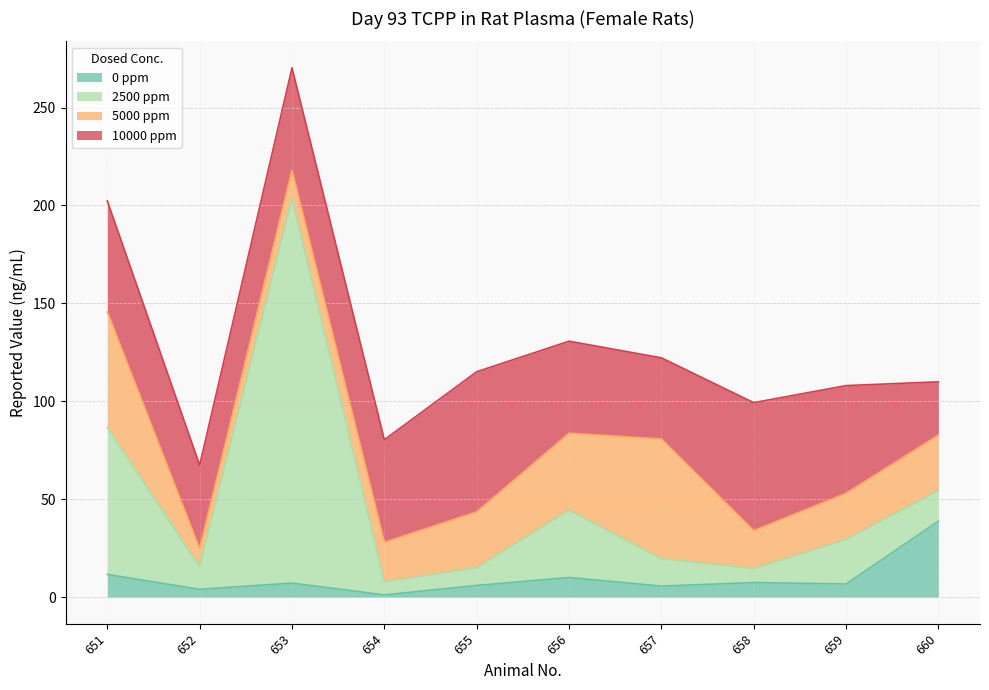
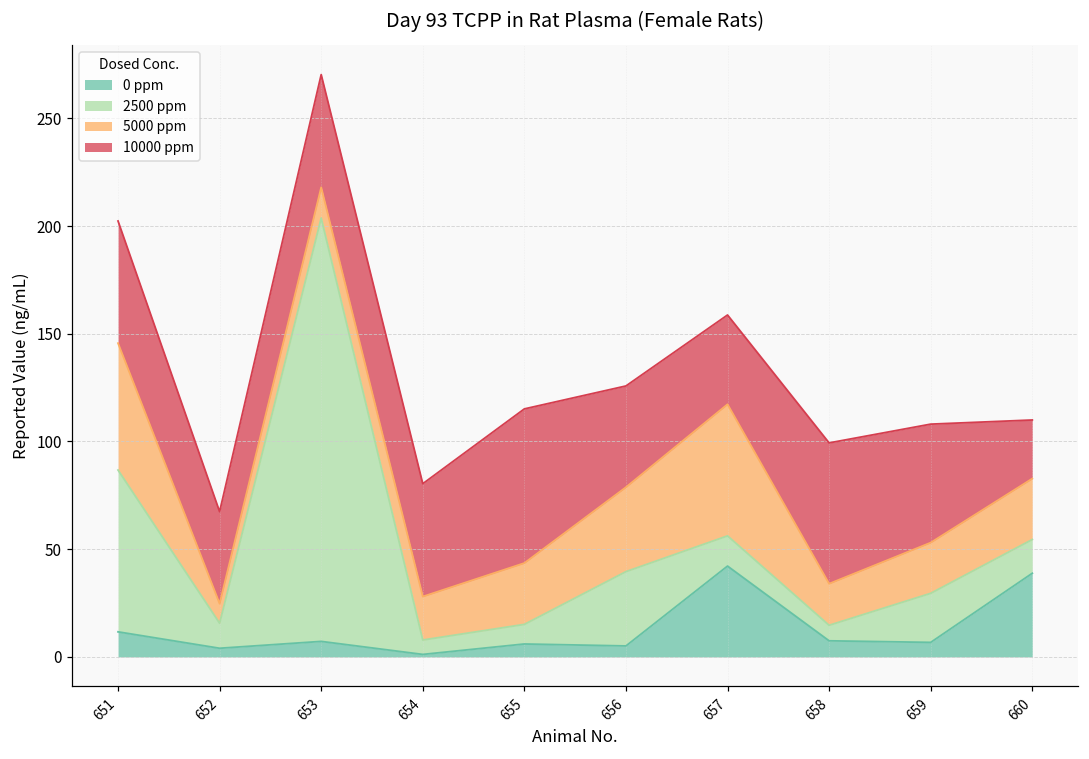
  {
    "0 ppm": {
      "651": 12,
      "652": 4,
      "653": 7,
      "654": 1,
      "655": 6,
-     "656": 10,
-     "657": 6,
+     "656": 5,
+     "657": 42,
      "658": 7,
      "659": 7,
      "660": 39
    },
    "2500 ppm": {
      "651": 75,
      "652": 12,
      "653": 197,
      "654": 7,
      "655": 9,
      "656": 34,
      "657": 14,
      "658": 7,
      "659": 23,
      "660": 16
    },
    "5000 ppm": {
      "651": 59,
      "652": 9,
      "653": 14,
      "654": 20,
      "655": 28,
      "656": 39,
      "657": 61,
      "658": 19,
      "659": 24,
      "660": 28
    },
    "10000 ppm": {
      "651": 57,
      "652": 43,
      "653": 52,
      "654": 52,
      "655": 72,
      "656": 47,
      "657": 41,
      "658": 65,
      "659": 55,
      "660": 27
    }
  }
